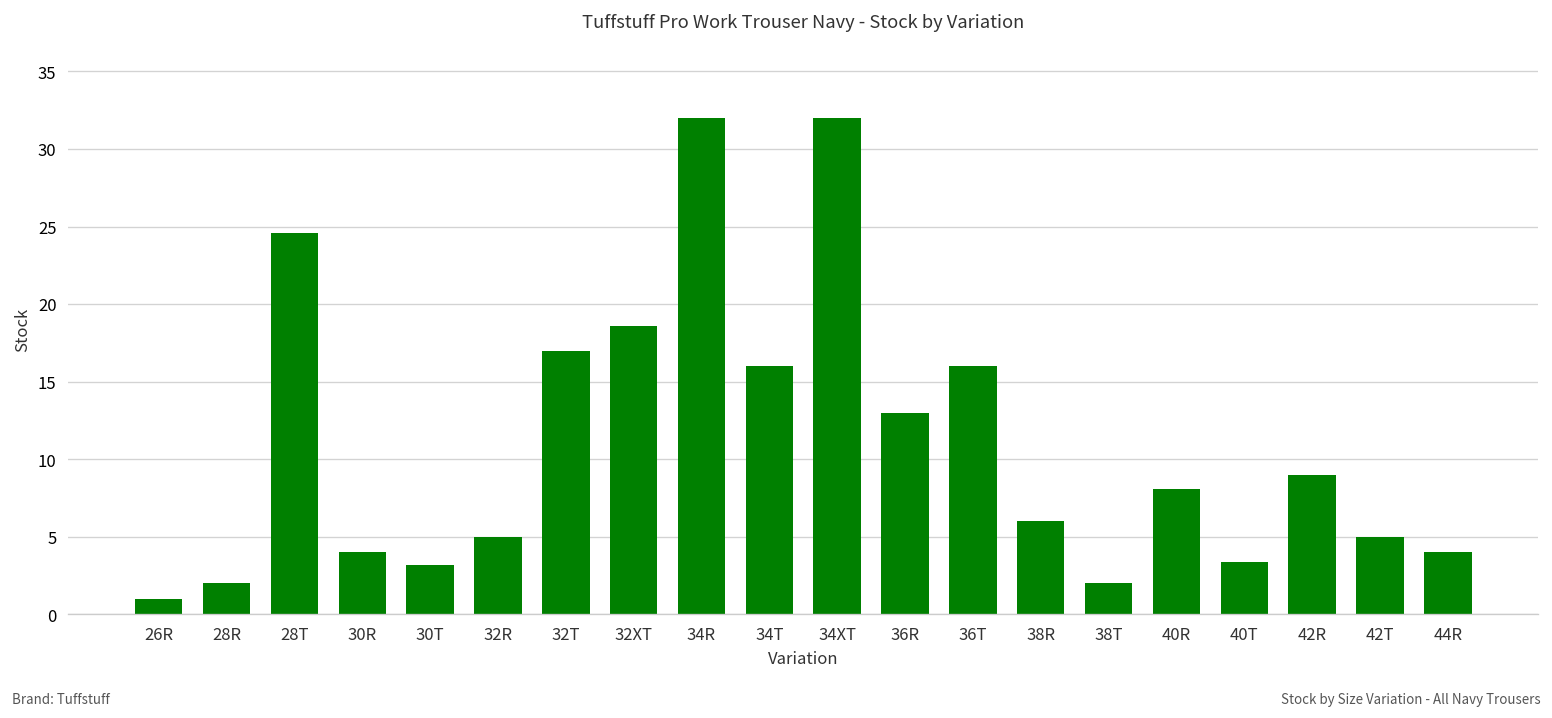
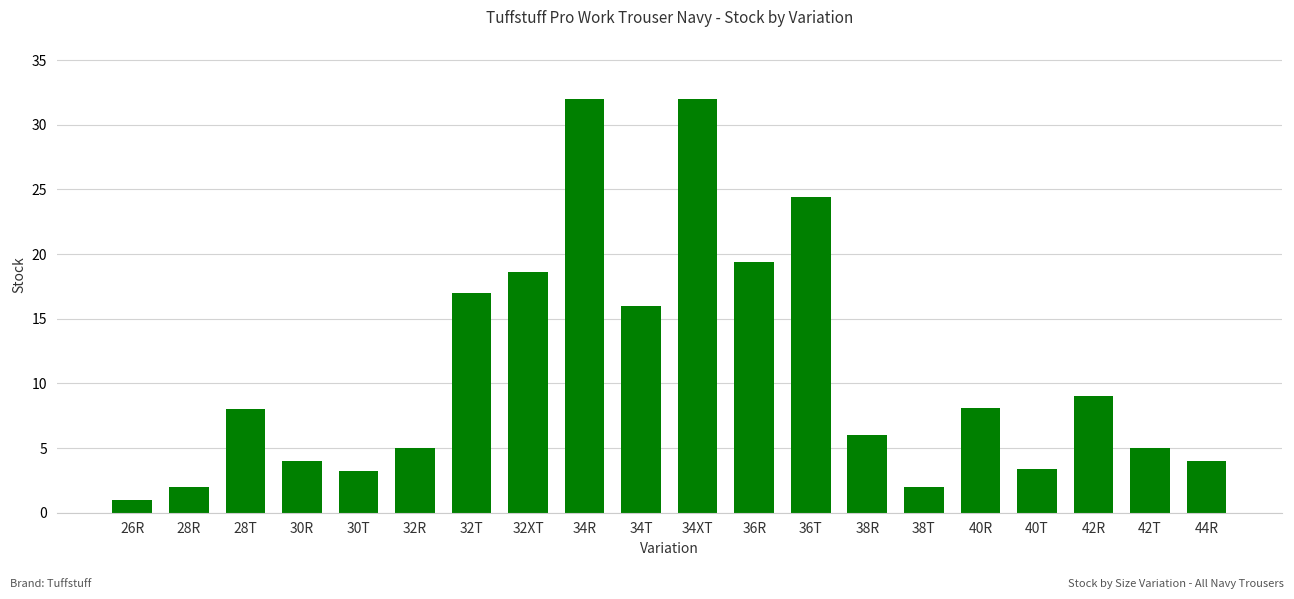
  {
    "26R": 1.0,
    "28R": 2.0,
-   "28T": 24.6,
+   "28T": 8.0,
    "30R": 4.0,
    "30T": 3.2,
    "32R": 5.0,
    "32T": 17.0,
    "32XT": 18.6,
    "34R": 32.0,
    "34T": 16.0,
    "34XT": 32.0,
-   "36R": 13.0,
-   "36T": 16.0,
+   "36R": 19.4,
+   "36T": 24.4,
    "38R": 6.0,
    "38T": 2.0,
    "40R": 8.1,
    "40T": 3.4,
    "42R": 9.0,
    "42T": 5.0,
    "44R": 4.0
  }
